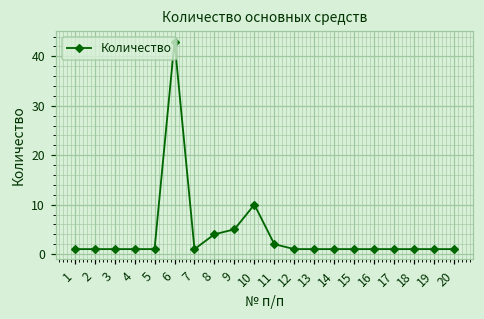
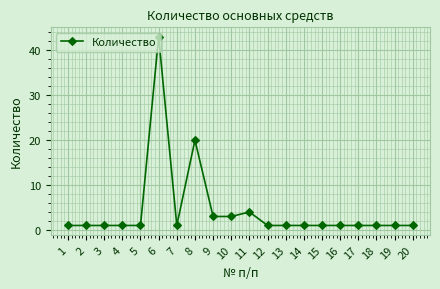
  {
    "1": 1,
    "2": 1,
    "3": 1,
    "4": 1,
    "5": 1,
    "7": 1,
-   "8": 4,
-   "9": 5,
-   "10": 10,
-   "11": 2,
+   "8": 20,
+   "9": 3,
+   "10": 3,
+   "11": 4,
    "12": 1,
    "13": 1,
    "14": 1,
    "15": 1,
    "16": 1,
    "17": 1,
    "18": 1,
    "19": 1,
    "20": 1
  }
